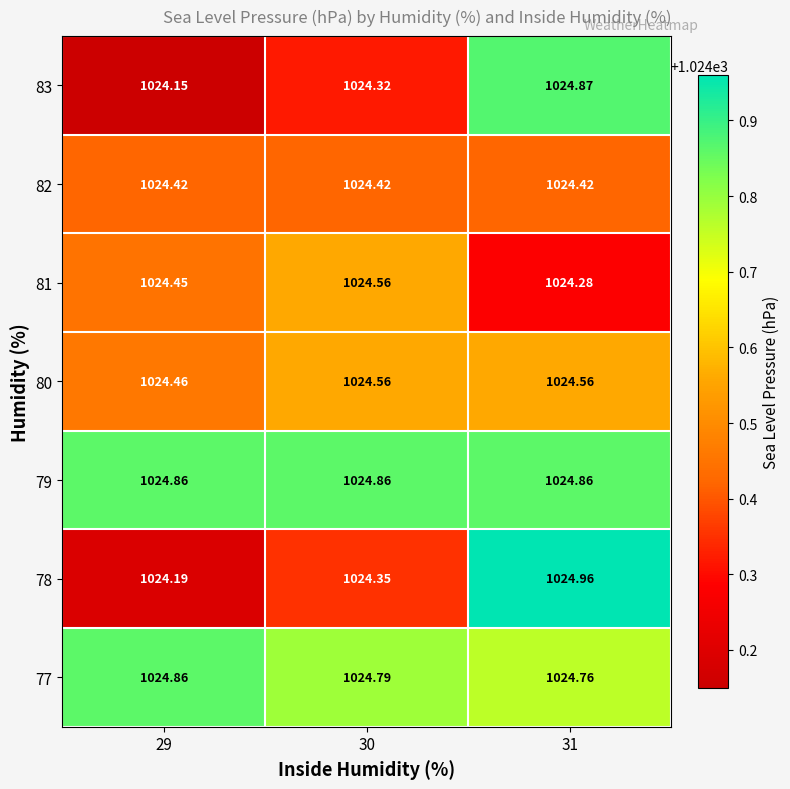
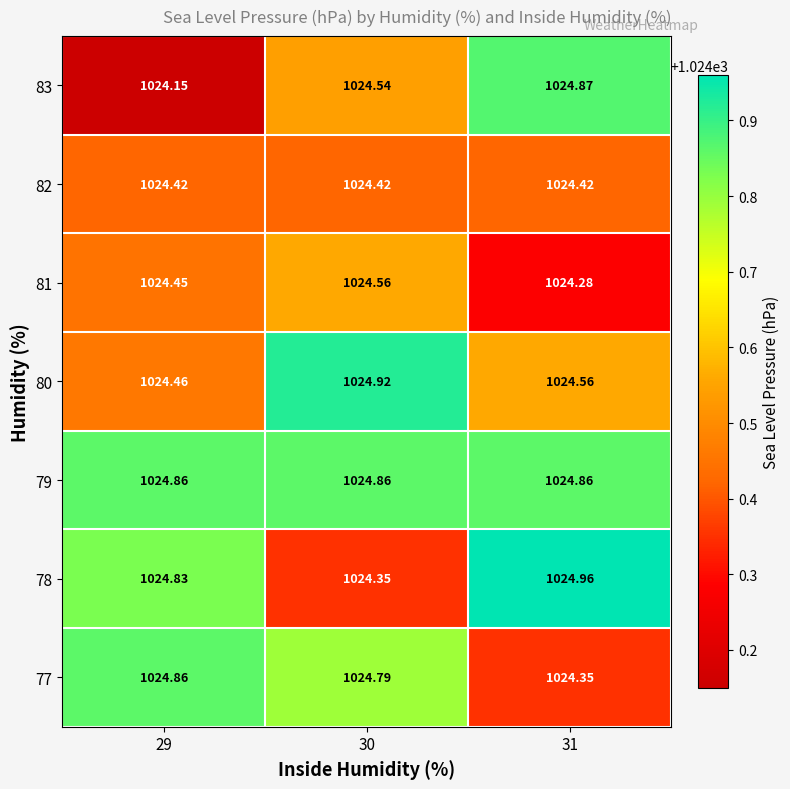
  {
    "83": {
      "29": 1024.15,
-     "30": 1024.32,
+     "30": 1024.54,
      "31": 1024.87
    },
    "82": {
      "29": 1024.42,
      "30": 1024.42,
      "31": 1024.42
    },
    "81": {
      "29": 1024.45,
      "30": 1024.56,
      "31": 1024.28
    },
    "80": {
      "29": 1024.46,
-     "30": 1024.56,
+     "30": 1024.92,
      "31": 1024.56
    },
    "79": {
      "29": 1024.86,
      "30": 1024.86,
      "31": 1024.86
    },
    "78": {
-     "29": 1024.19,
+     "29": 1024.83,
      "30": 1024.35,
      "31": 1024.96
    },
    "77": {
      "29": 1024.86,
      "30": 1024.79,
-     "31": 1024.76
+     "31": 1024.35
    }
  }
